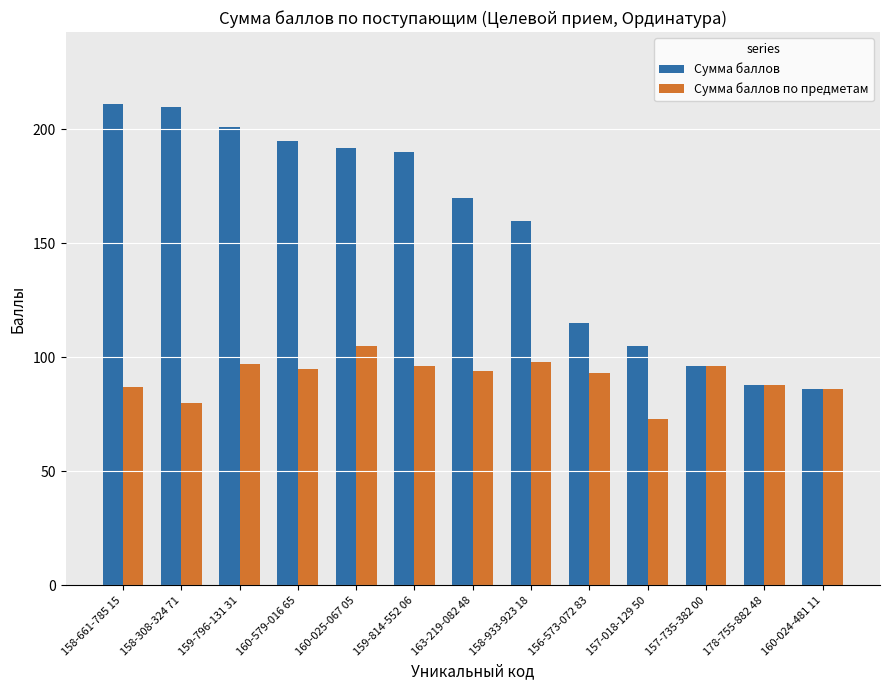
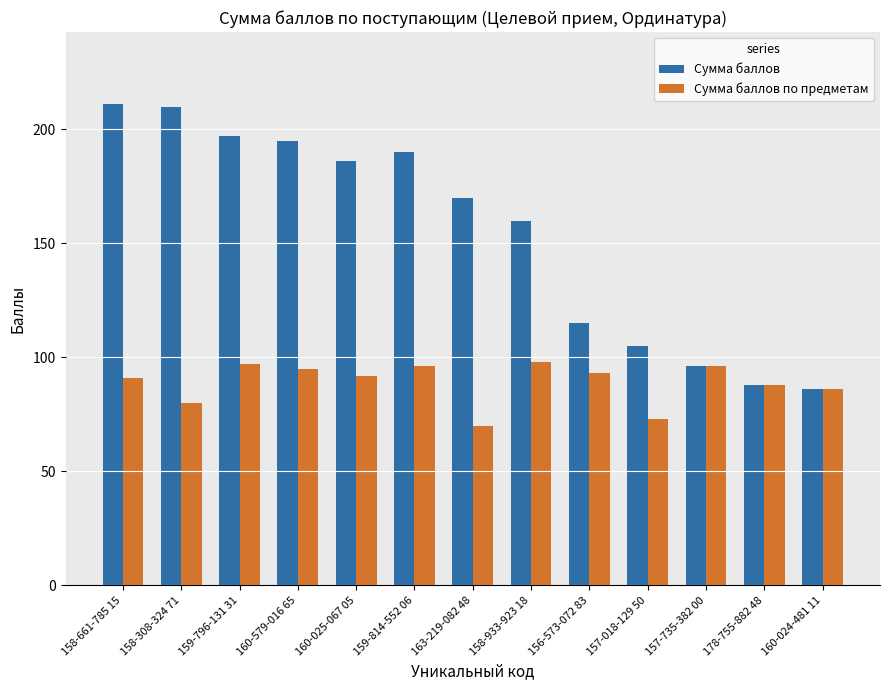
  {
    "Сумма баллов": {
      "158-661-785 15": 211,
      "158-308-324 71": 210,
-     "159-796-131 31": 201,
+     "159-796-131 31": 197,
      "160-579-016 65": 195,
-     "160-025-067 05": 192,
+     "160-025-067 05": 186,
      "159-814-552 06": 190,
      "163-219-082 48": 170,
      "158-933-923 18": 160,
      "156-573-072 83": 115,
      "157-018-129 50": 105,
      "157-735-382 00": 96,
      "178-755-882 48": 88,
      "160-024-481 11": 86
    },
    "Сумма баллов по предметам": {
-     "158-661-785 15": 87,
+     "158-661-785 15": 91,
      "158-308-324 71": 80,
      "159-796-131 31": 97,
      "160-579-016 65": 95,
-     "160-025-067 05": 105,
+     "160-025-067 05": 92,
      "159-814-552 06": 96,
-     "163-219-082 48": 94,
+     "163-219-082 48": 70,
      "158-933-923 18": 98,
      "156-573-072 83": 93,
      "157-018-129 50": 73,
      "157-735-382 00": 96,
      "178-755-882 48": 88,
      "160-024-481 11": 86
    }
  }
